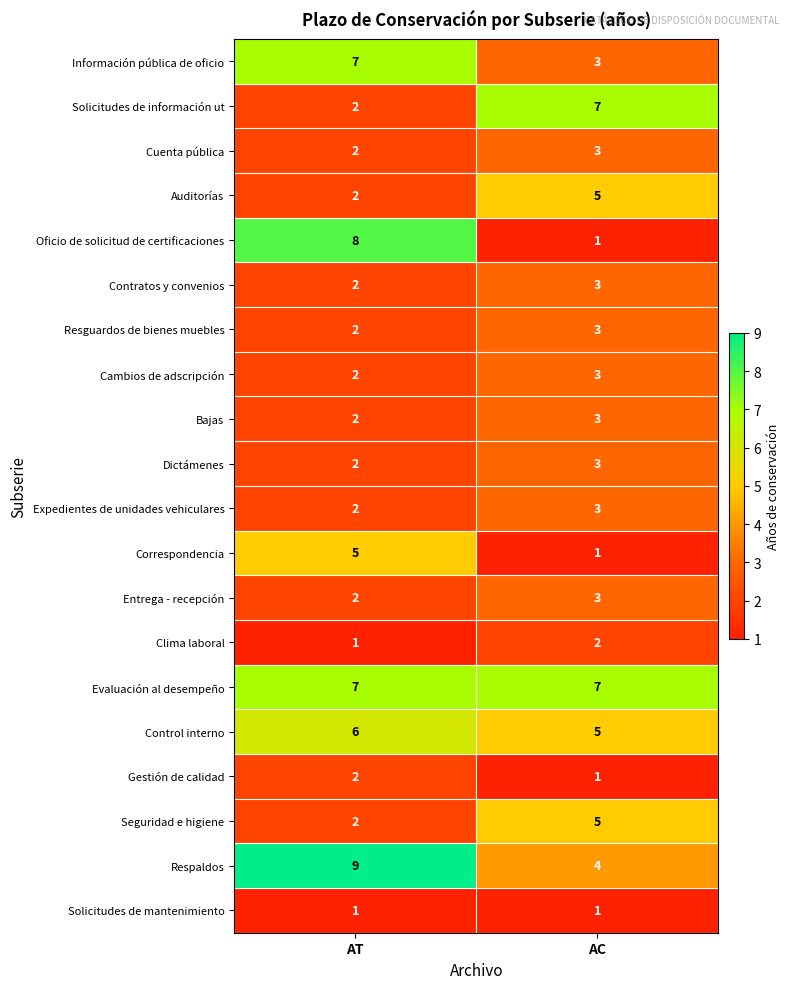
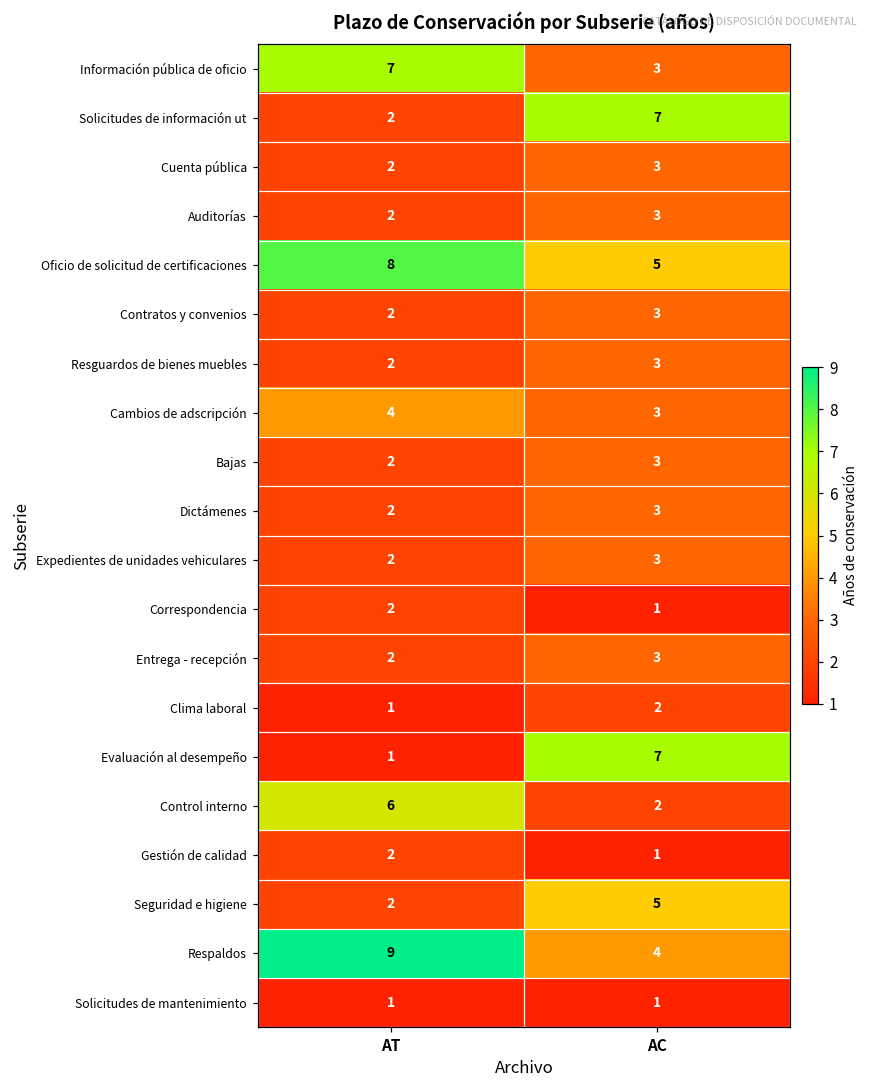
  {
    "Información pública de oficio": {
      "AT": 7,
      "AC": 3
    },
    "Solicitudes de información ut": {
      "AT": 2,
      "AC": 7
    },
    "Cuenta pública": {
      "AT": 2,
      "AC": 3
    },
    "Auditorías": {
      "AT": 2,
-     "AC": 5
+     "AC": 3
    },
    "Oficio de solicitud de certificaciones": {
      "AT": 8,
-     "AC": 1
+     "AC": 5
    },
    "Contratos y convenios": {
      "AT": 2,
      "AC": 3
    },
    "Resguardos de bienes muebles": {
      "AT": 2,
      "AC": 3
    },
    "Cambios de adscripción": {
-     "AT": 2,
+     "AT": 4,
      "AC": 3
    },
    "Bajas": {
      "AT": 2,
      "AC": 3
    },
    "Dictámenes": {
      "AT": 2,
      "AC": 3
    },
    "Expedientes de unidades vehiculares": {
      "AT": 2,
      "AC": 3
    },
    "Correspondencia": {
-     "AT": 5,
+     "AT": 2,
      "AC": 1
    },
    "Entrega - recepción": {
      "AT": 2,
      "AC": 3
    },
    "Clima laboral": {
      "AT": 1,
      "AC": 2
    },
    "Evaluación al desempeño": {
-     "AT": 7,
+     "AT": 1,
      "AC": 7
    },
    "Control interno": {
      "AT": 6,
-     "AC": 5
+     "AC": 2
    },
    "Gestión de calidad": {
      "AT": 2,
      "AC": 1
    },
    "Seguridad e higiene": {
      "AT": 2,
      "AC": 5
    },
    "Respaldos": {
      "AT": 9,
      "AC": 4
    },
    "Solicitudes de mantenimiento": {
      "AT": 1,
      "AC": 1
    }
  }
